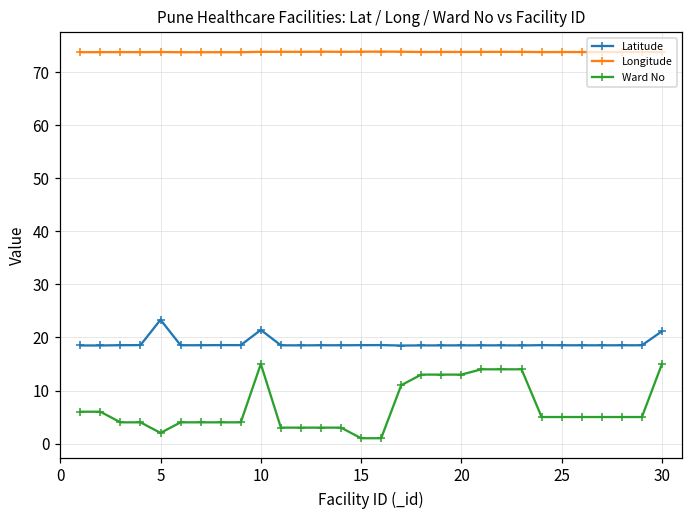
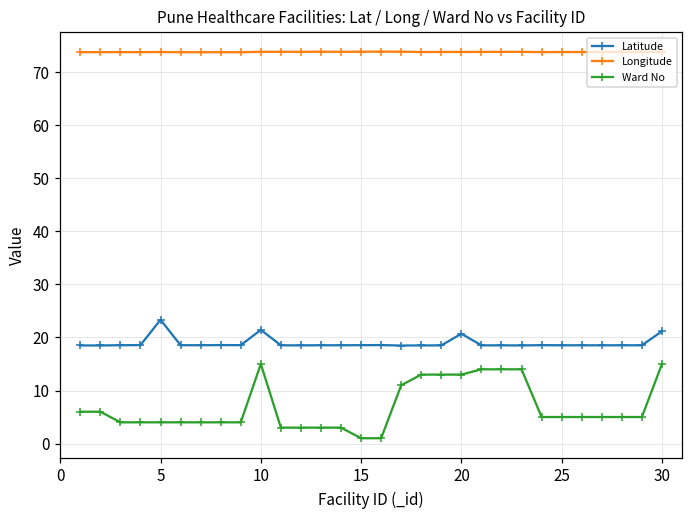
  {
    "Latitude": {
      "5": 23,
      "10": 21,
      "15": 19,
-     "20": 19,
+     "20": 21,
      "25": 19,
      "30": 21
    },
    "Longitude": {
      "5": 74,
      "10": 74,
      "15": 74,
      "20": 74,
      "25": 74
    },
    "Ward No": {
-     "5": 2,
+     "5": 4,
      "10": 15,
      "15": 1,
      "20": 13,
      "25": 5,
      "30": 15
    }
  }
